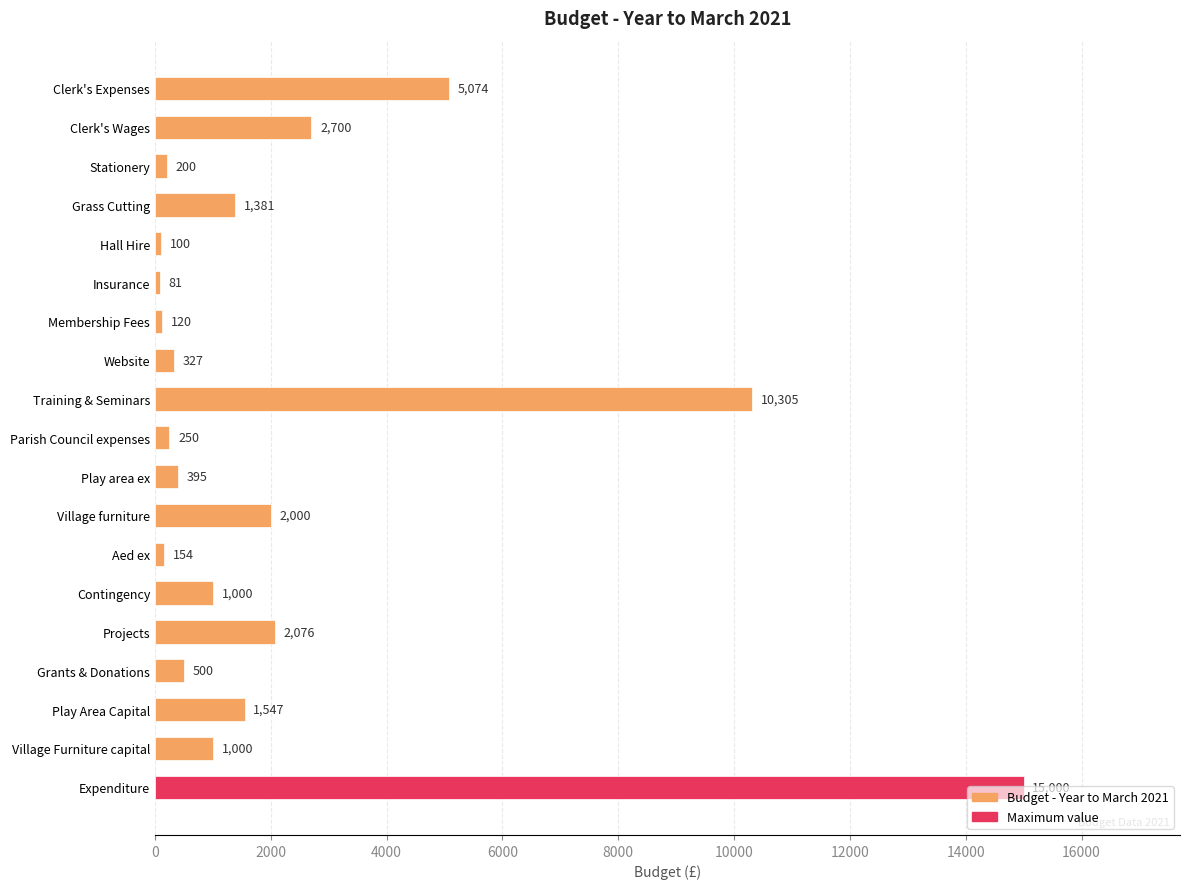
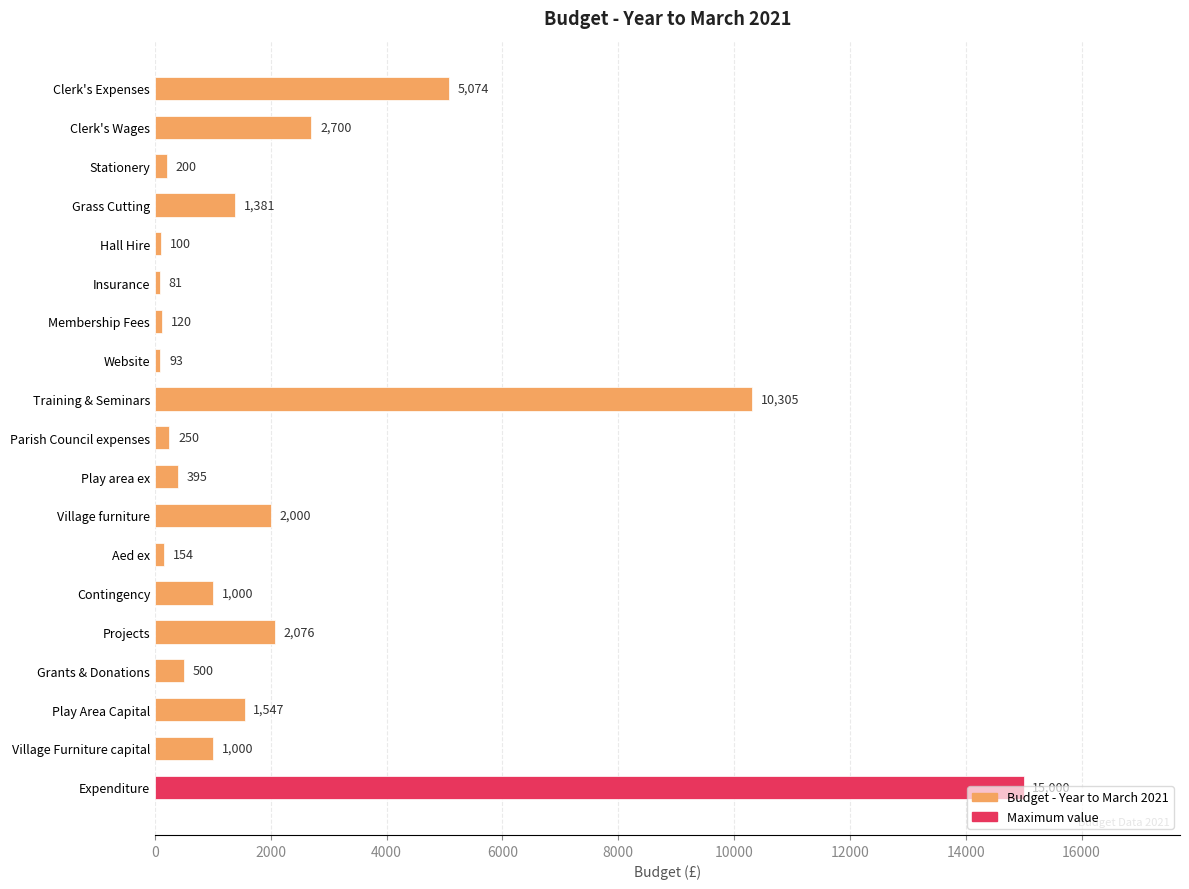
  {
    "Clerk's Expenses": "5,074",
    "Clerk's Wages": "2,700",
    "Stationery": "200",
    "Grass Cutting": "1,381",
    "Hall Hire": "100",
    "Insurance": "81",
    "Membership Fees": "120",
-   "Website": "327",
+   "Website": "93",
    "Training & Seminars": "10,305",
    "Parish Council expenses": "250",
    "Play area ex": "395",
    "Village furniture": "2,000",
    "Aed ex": "154",
    "Contingency": "1,000",
    "Projects": "2,076",
    "Grants & Donations": "500",
    "Play Area Capital": "1,547",
    "Village Furniture capital": "1,000"
  }
